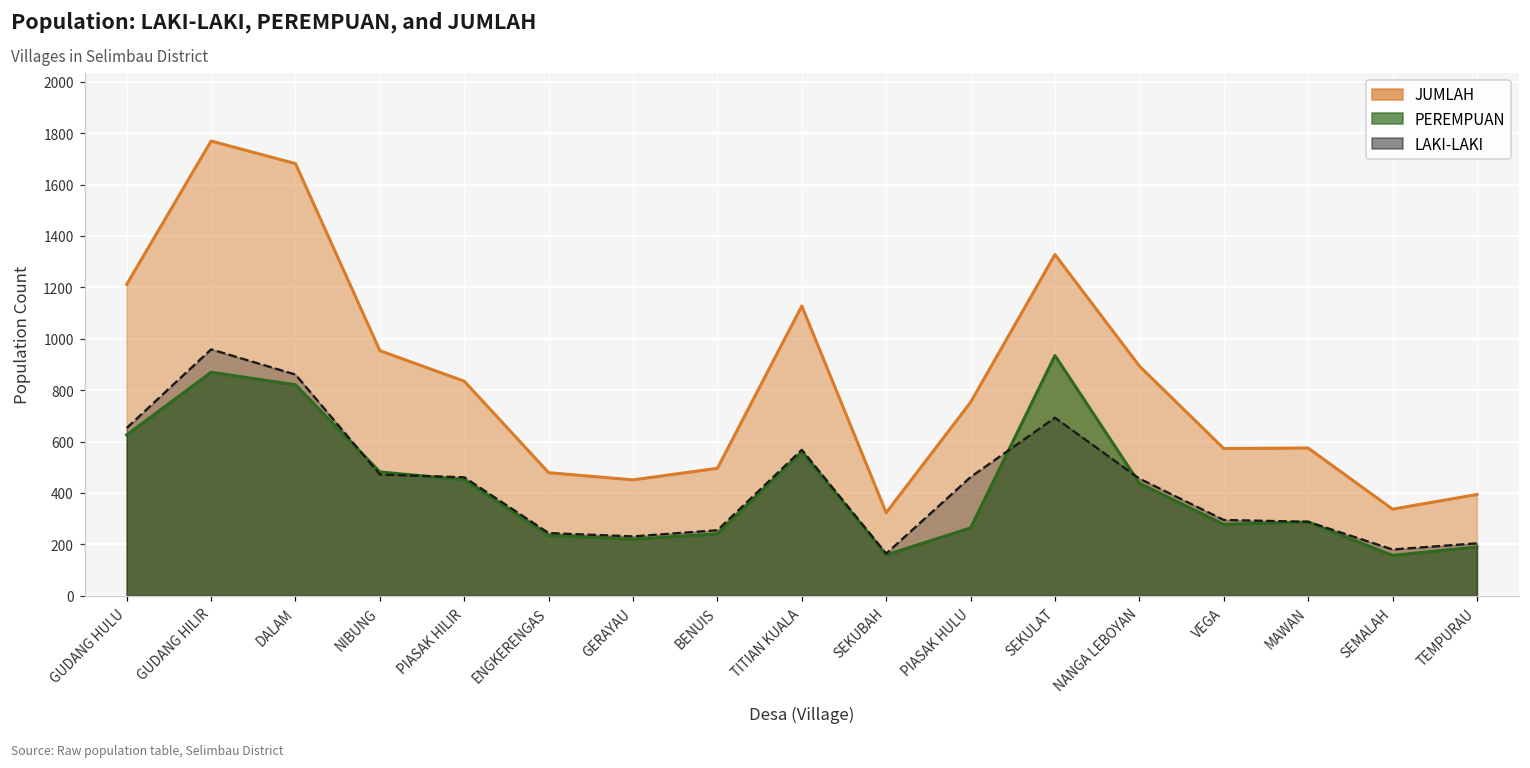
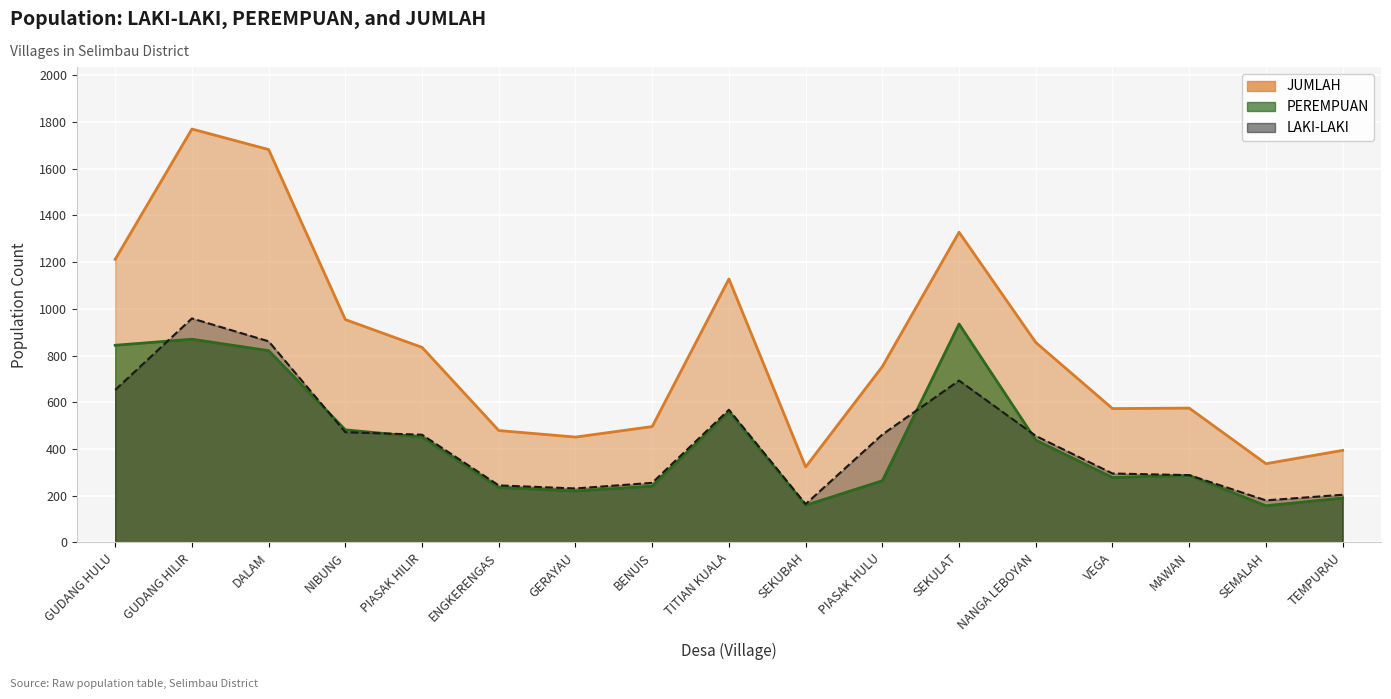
  {
    "JUMLAH": {
      "GUDANG HULU": 1210,
      "GUDANG HILIR": 1770,
      "DALAM": 1680,
      "NIBUNG": 950,
      "PIASAK HILIR": 840,
      "ENGKERENGAS": 480,
      "GERAYAU": 450,
      "BENUIS": 500,
      "TITIAN KUALA": 1130,
      "SEKUBAH": 320,
      "PIASAK HULU": 750,
      "SEKULAT": 1330,
-     "NANGA LEBOYAN": 890,
+     "NANGA LEBOYAN": 860,
      "VEGA": 570,
      "MAWAN": 580,
      "SEMALAH": 340,
      "TEMPURAU": 390
    },
    "PEREMPUAN": {
-     "GUDANG HULU": 630,
+     "GUDANG HULU": 840,
      "GUDANG HILIR": 870,
      "DALAM": 820,
      "GERAYAU": 220,
      "BENUIS": 240,
      "PIASAK HULU": 260,
      "SEKULAT": 940,
      "NANGA LEBOYAN": 440,
      "VEGA": 280,
      "SEMALAH": 160,
      "TEMPURAU": 190
    },
    "LAKI-LAKI": {
      "GUDANG HULU": 650,
      "GUDANG HILIR": 960,
      "DALAM": 860,
      "GERAYAU": 230,
      "BENUIS": 260,
      "PIASAK HULU": 460,
      "SEKULAT": 690,
      "NANGA LEBOYAN": 460,
      "VEGA": 300,
      "SEMALAH": 180,
      "TEMPURAU": 200
    }
  }
